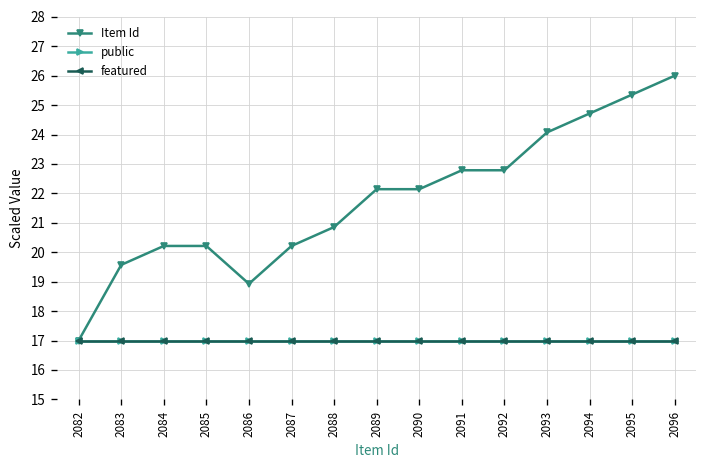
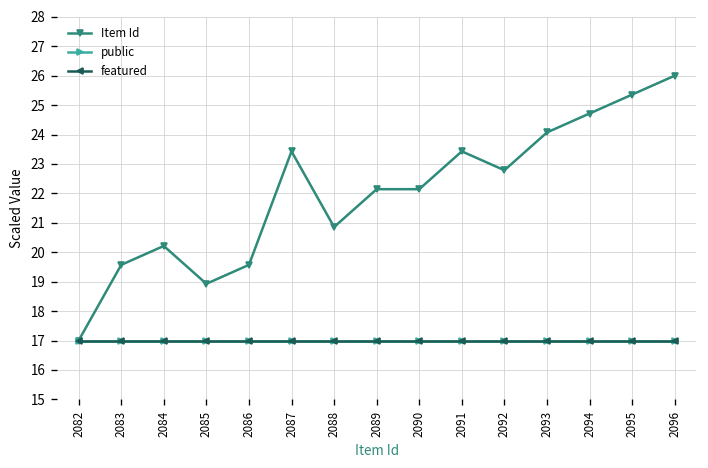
  {
    "Item Id": {
      "2083": 19.6,
      "2084": 20.2,
-     "2085": 20.2,
-     "2086": 18.9,
-     "2087": 20.2,
+     "2085": 18.9,
+     "2086": 19.6,
+     "2087": 23.4,
      "2088": 20.9,
      "2089": 22.1,
      "2090": 22.1,
-     "2091": 22.8,
+     "2091": 23.4,
      "2092": 22.8,
      "2093": 24.1,
      "2094": 24.7,
      "2095": 25.4,
      "2096": 26.0
    },
    "featured": {
      "2083": 17.0,
      "2084": 17.0,
      "2085": 17.0,
      "2086": 17.0,
      "2087": 17.0,
      "2088": 17.0,
      "2089": 17.0,
      "2090": 17.0,
      "2091": 17.0,
      "2092": 17.0,
      "2093": 17.0,
      "2094": 17.0,
      "2095": 17.0,
      "2096": 17.0
    }
  }
